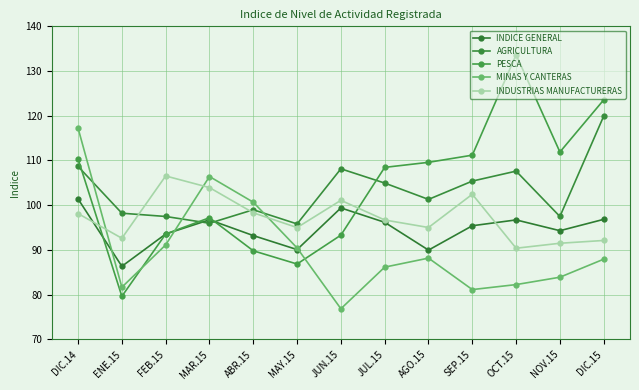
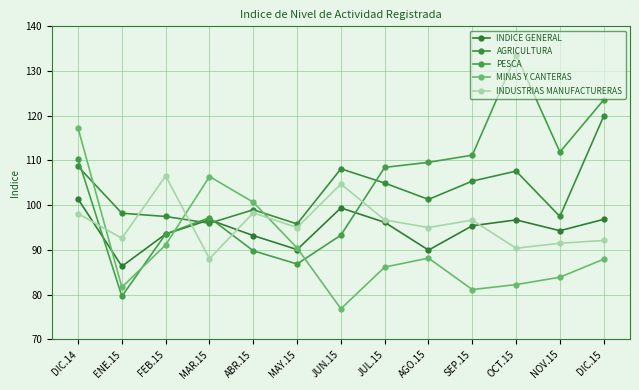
  {
    "INDUSTRIAS MANUFACTURERAS": {
      "DIC.14": 98,
      "ENE.15": 93,
      "FEB.15": 107,
-     "MAR.15": 104,
+     "MAR.15": 88,
      "ABR.15": 98,
      "MAY.15": 95,
-     "JUN.15": 101,
+     "JUN.15": 105,
      "AGO.15": 95,
-     "SEP.15": 102,
+     "SEP.15": 97,
      "OCT.15": 90,
      "NOV.15": 91,
      "DIC.15": 92
    }
  }
